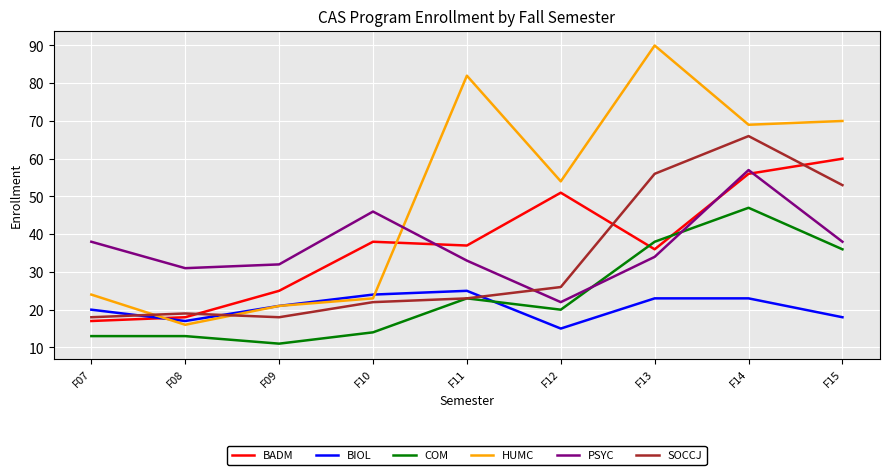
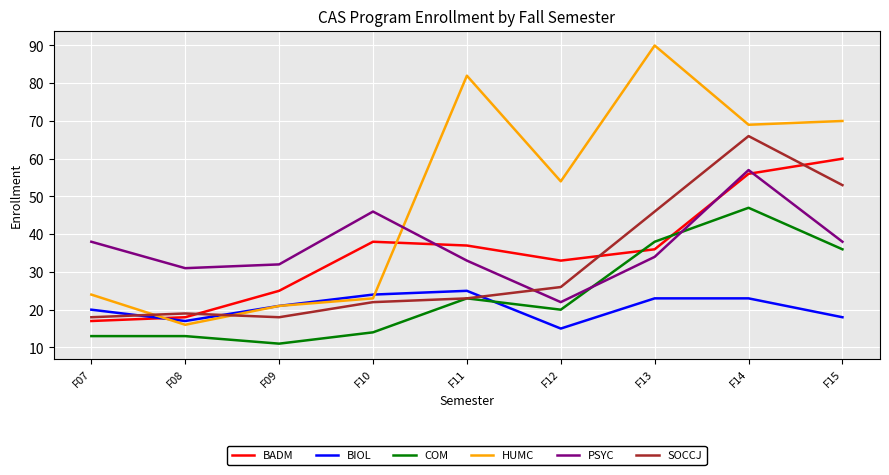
  {
    "BADM": {
      "F07": 17,
      "F08": 18,
      "F09": 25,
      "F10": 38,
      "F11": 37,
-     "F12": 51,
+     "F12": 33,
      "F13": 36,
      "F14": 56,
      "F15": 60
    },
    "BIOL": {
      "F07": 20,
      "F08": 17,
      "F10": 24,
      "F11": 25,
      "F12": 15,
      "F13": 23,
      "F14": 23,
      "F15": 18
    },
    "COM": {
      "F07": 13,
      "F08": 13,
      "F09": 11,
      "F10": 14,
      "F12": 20,
      "F13": 38,
      "F14": 47,
      "F15": 36
    },
    "HUMC": {
      "F07": 24,
      "F08": 16,
      "F10": 23,
      "F11": 82,
      "F12": 54,
      "F13": 90,
      "F14": 69,
      "F15": 70
    },
    "PSYC": {
      "F07": 38,
      "F08": 31,
      "F09": 32,
      "F10": 46,
      "F11": 33,
      "F12": 22,
      "F13": 34,
      "F14": 57,
      "F15": 38
    },
    "SOCCJ": {
      "F07": 18,
      "F08": 19,
      "F09": 18,
      "F10": 22,
      "F12": 26,
-     "F13": 56,
+     "F13": 46,
      "F14": 66,
      "F15": 53
    }
  }
